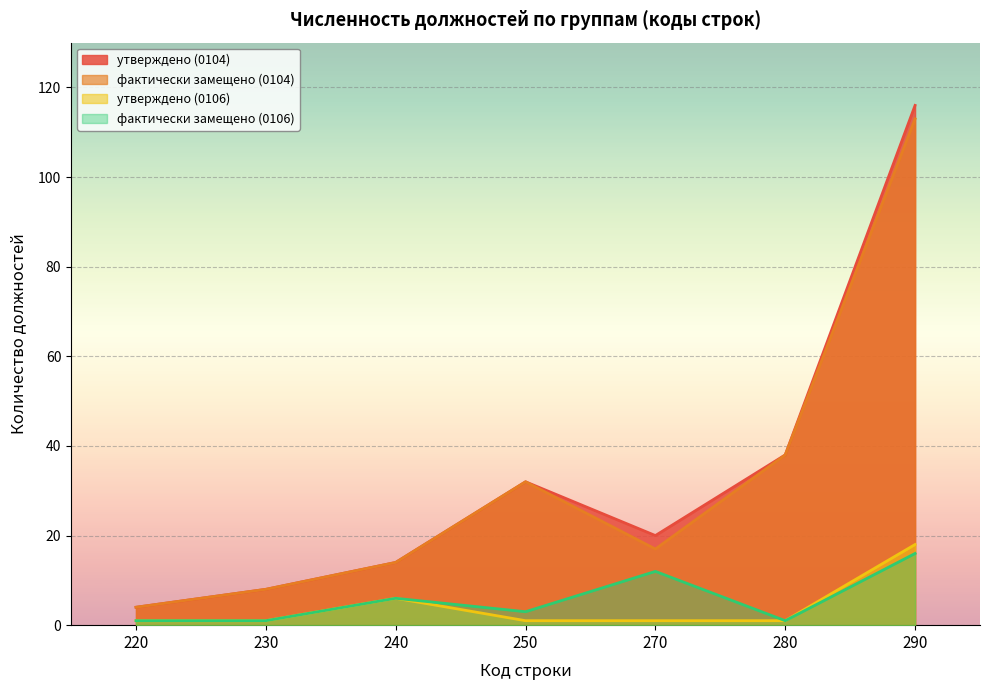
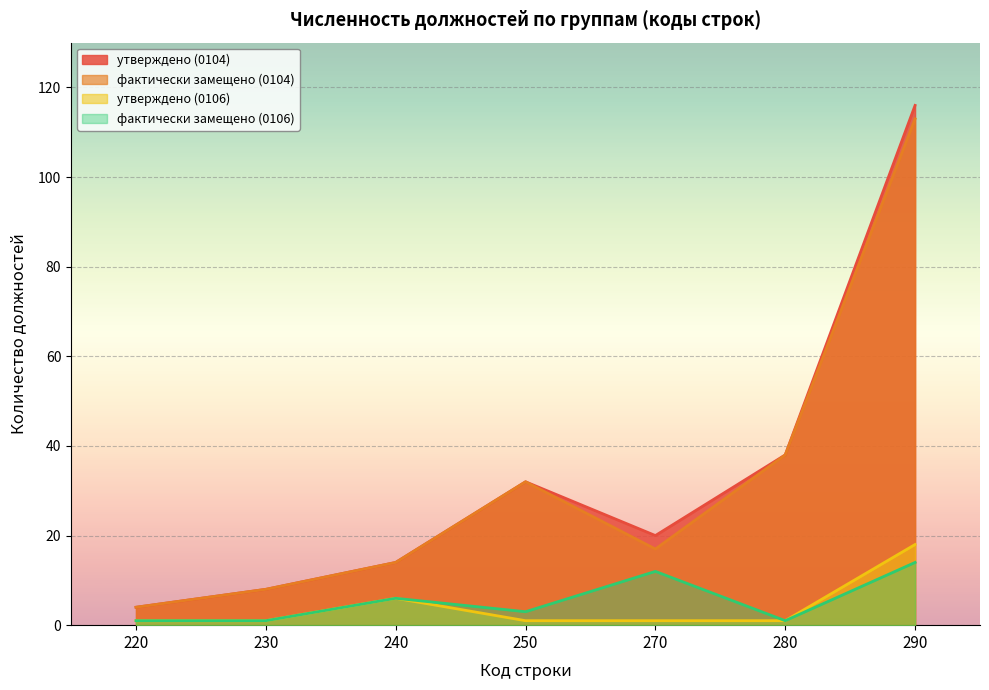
  {
    "утверждено (0106)": {
      "250": 1,
      "270": 1,
      "290": 18
    },
    "фактически замещено (0106)": {
      "250": 3,
      "270": 12,
-     "290": 16
+     "290": 14
    }
  }
